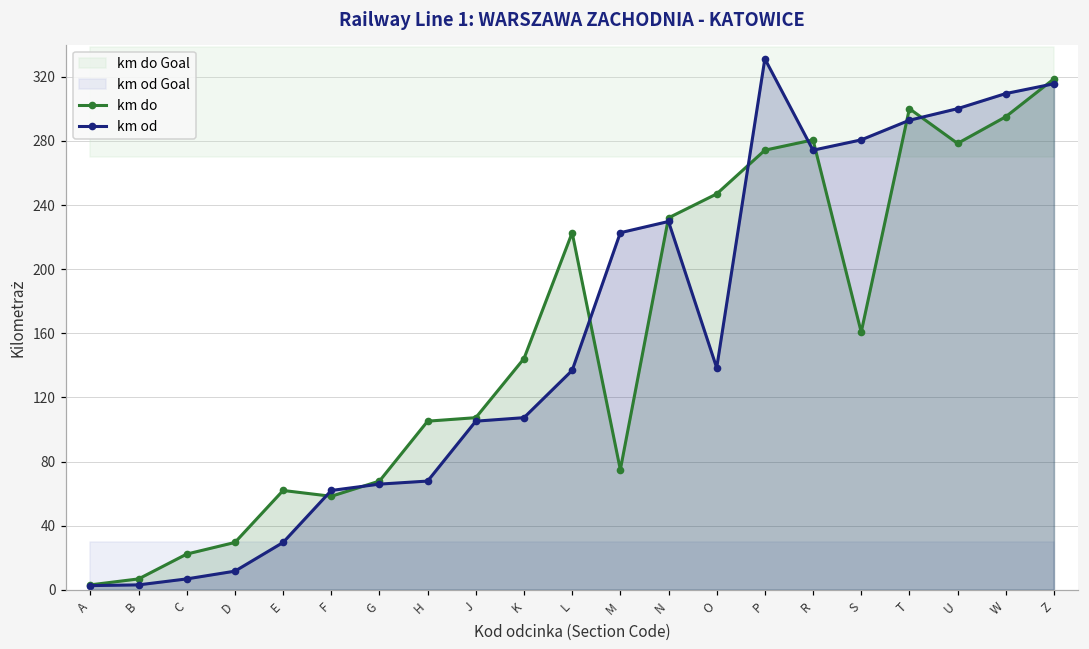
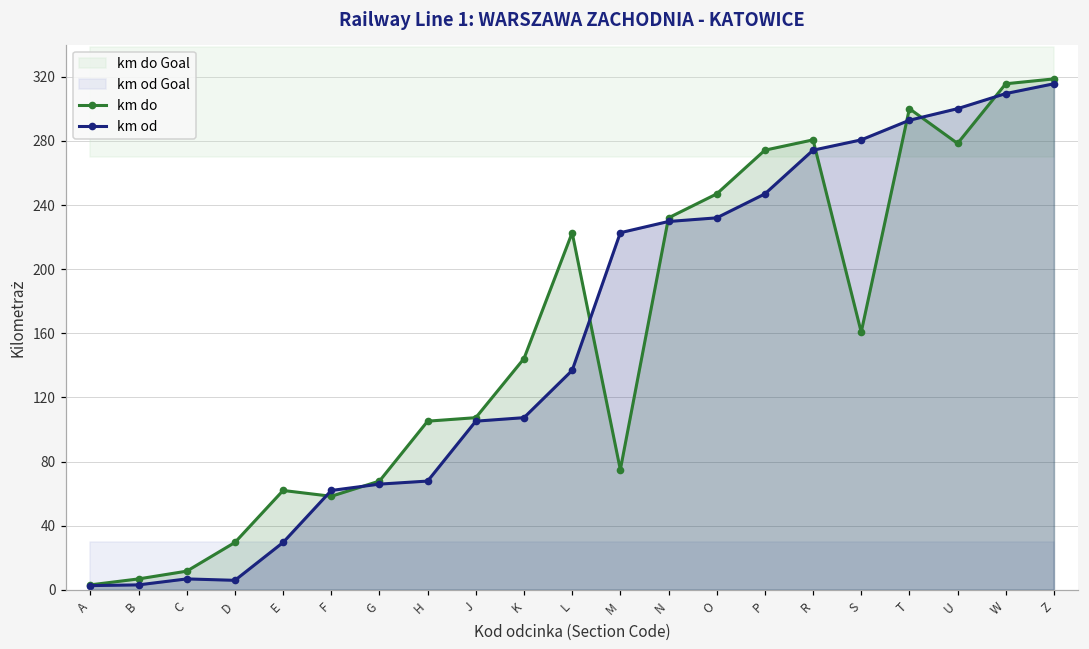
  {
    "km do": {
      "B": 7,
-     "C": 22,
+     "C": 12,
      "E": 62,
      "F": 58,
      "G": 68,
      "H": 105,
      "J": 107,
      "K": 144,
      "L": 223,
      "M": 75,
      "N": 232,
      "O": 247,
      "P": 274,
      "R": 281,
      "S": 161,
      "T": 300,
      "U": 278,
-     "W": 295,
+     "W": 316,
      "Z": 319
    },
    "km od": {
      "B": 3,
      "C": 7,
-     "D": 12,
+     "D": 6,
      "F": 62,
      "G": 66,
      "H": 68,
      "J": 105,
      "K": 107,
      "L": 137,
      "M": 223,
      "N": 230,
-     "O": 138,
-     "P": 331,
+     "O": 232,
+     "P": 247,
      "R": 274,
      "S": 281,
      "T": 293,
      "U": 300,
      "W": 310,
      "Z": 316
    }
  }
